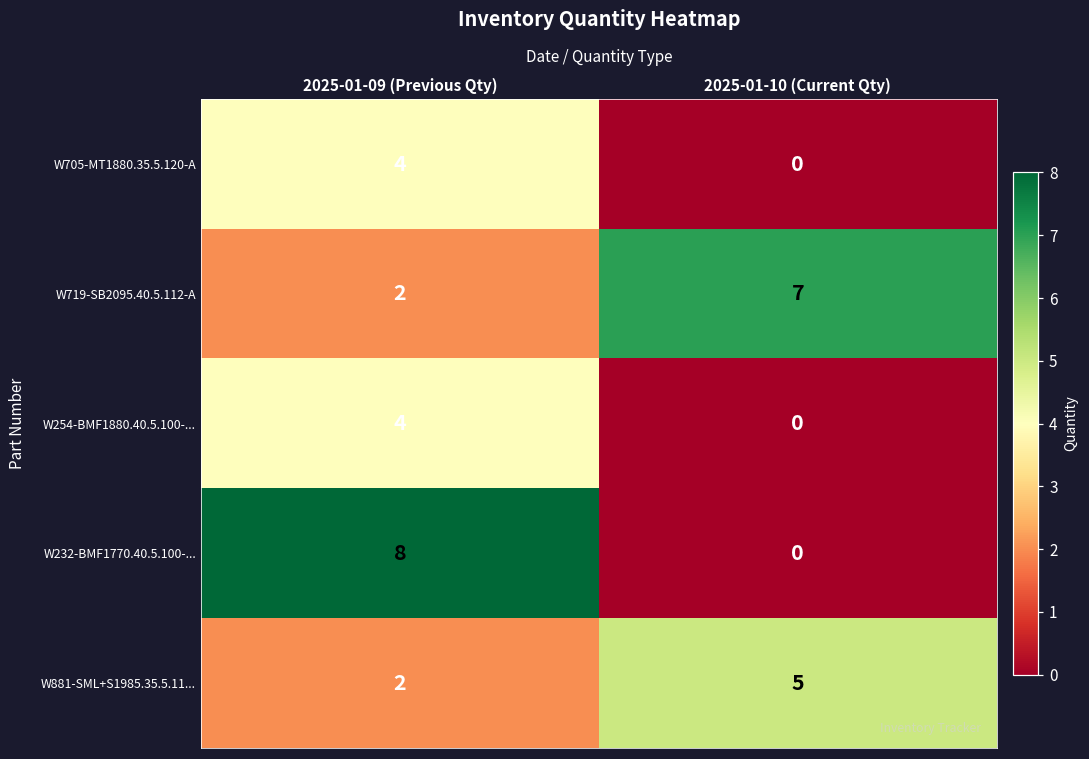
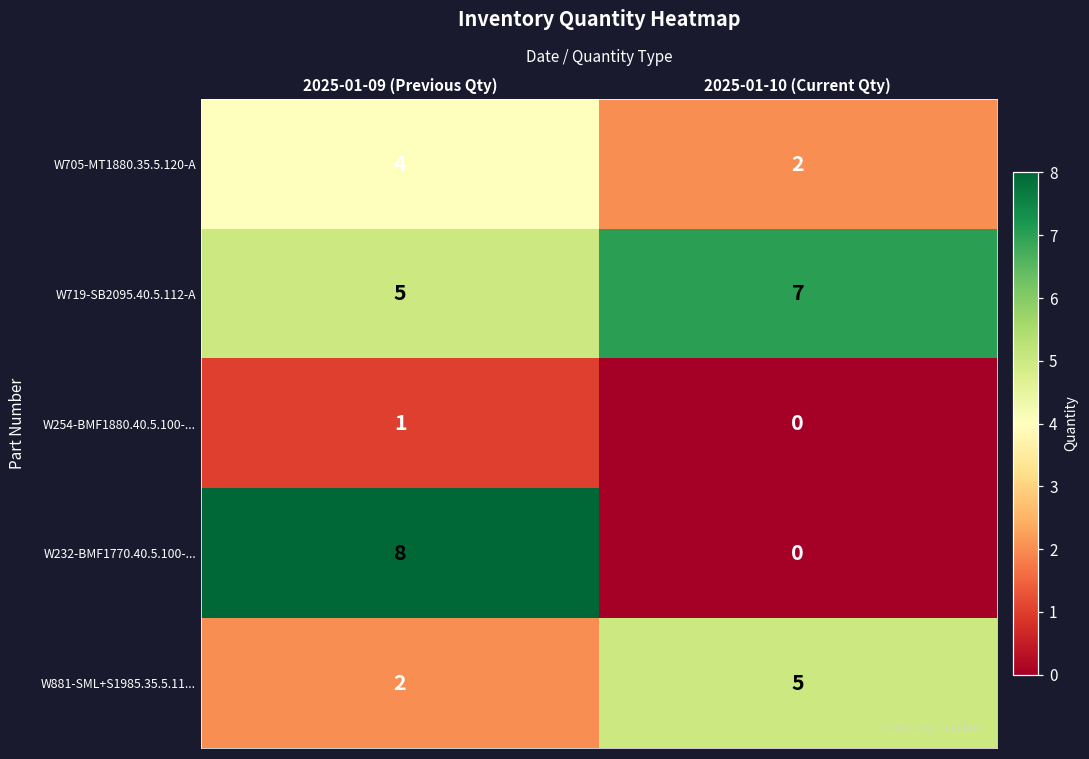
  {
    "W705-MT1880.35.5.120-A": {
      "2025-01-09 (Previous Qty)": 4,
-     "2025-01-10 (Current Qty)": 0
+     "2025-01-10 (Current Qty)": 2
    },
    "W719-SB2095.40.5.112-A": {
-     "2025-01-09 (Previous Qty)": 2,
+     "2025-01-09 (Previous Qty)": 5,
      "2025-01-10 (Current Qty)": 7
    },
    "W254-BMF1880.40.5.100-...": {
-     "2025-01-09 (Previous Qty)": 4,
+     "2025-01-09 (Previous Qty)": 1,
      "2025-01-10 (Current Qty)": 0
    },
    "W232-BMF1770.40.5.100-...": {
      "2025-01-09 (Previous Qty)": 8,
      "2025-01-10 (Current Qty)": 0
    },
    "W881-SML+S1985.35.5.11...": {
      "2025-01-09 (Previous Qty)": 2
    }
  }
